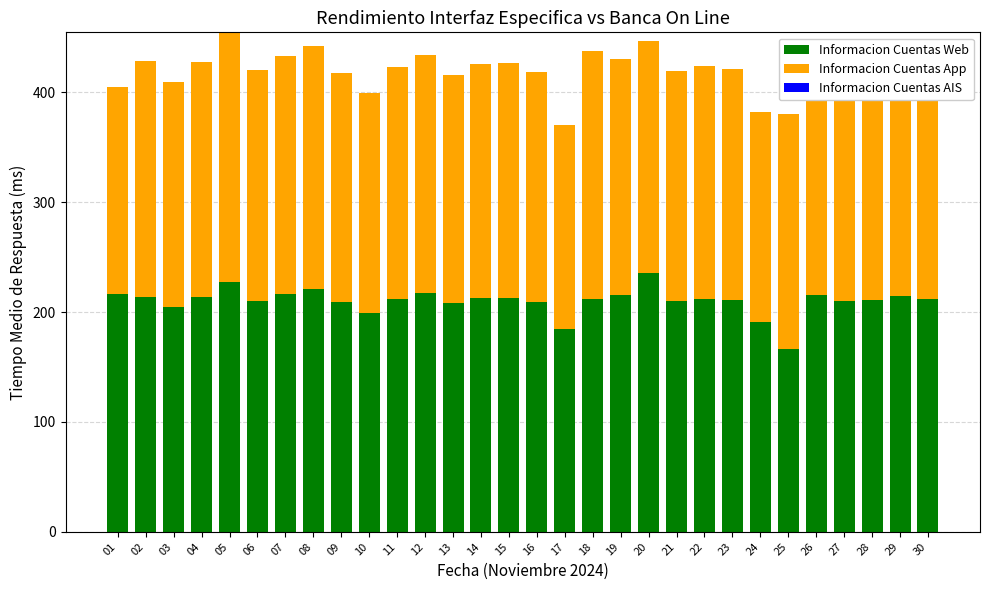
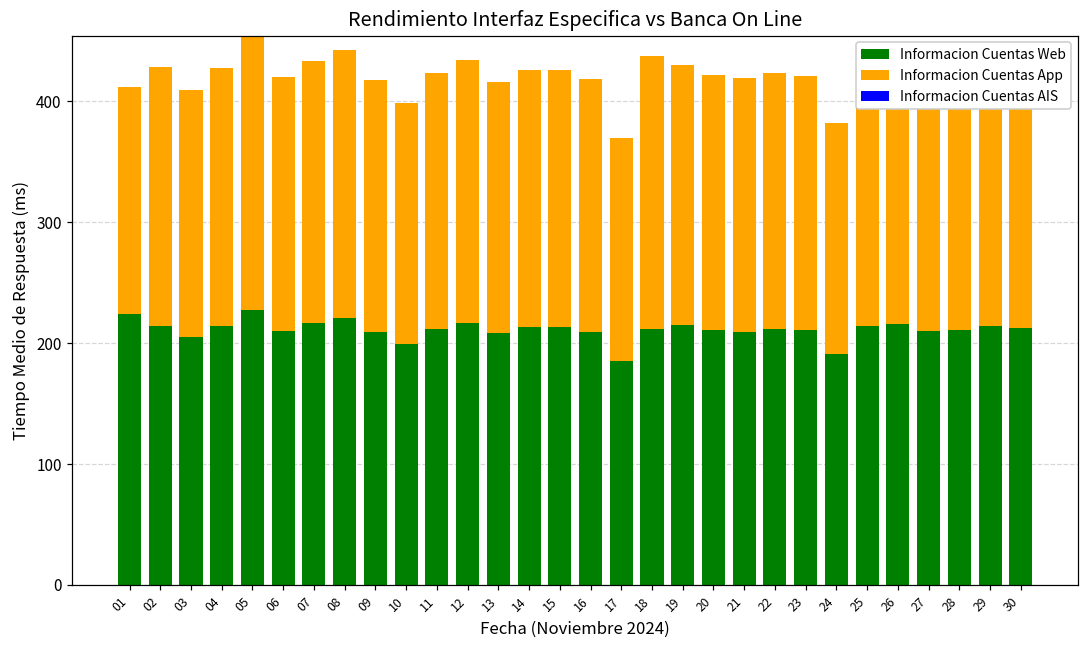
  {
    "Informacion Cuentas Web": {
-     "01": 217,
+     "01": 224,
      "02": 214,
      "03": 205,
      "04": 214,
      "05": 227,
      "06": 210,
      "07": 217,
      "08": 221,
      "09": 209,
      "10": 199,
      "11": 212,
      "12": 217,
      "13": 208,
      "14": 213,
      "15": 213,
      "16": 209,
      "17": 185,
      "18": 212,
      "19": 215,
-     "20": 236,
+     "20": 211,
      "21": 210,
      "22": 212,
      "23": 211,
      "24": 191,
-     "25": 167,
+     "25": 214,
      "26": 216,
      "27": 210,
      "28": 211,
      "29": 214,
      "30": 212
    }
  }
